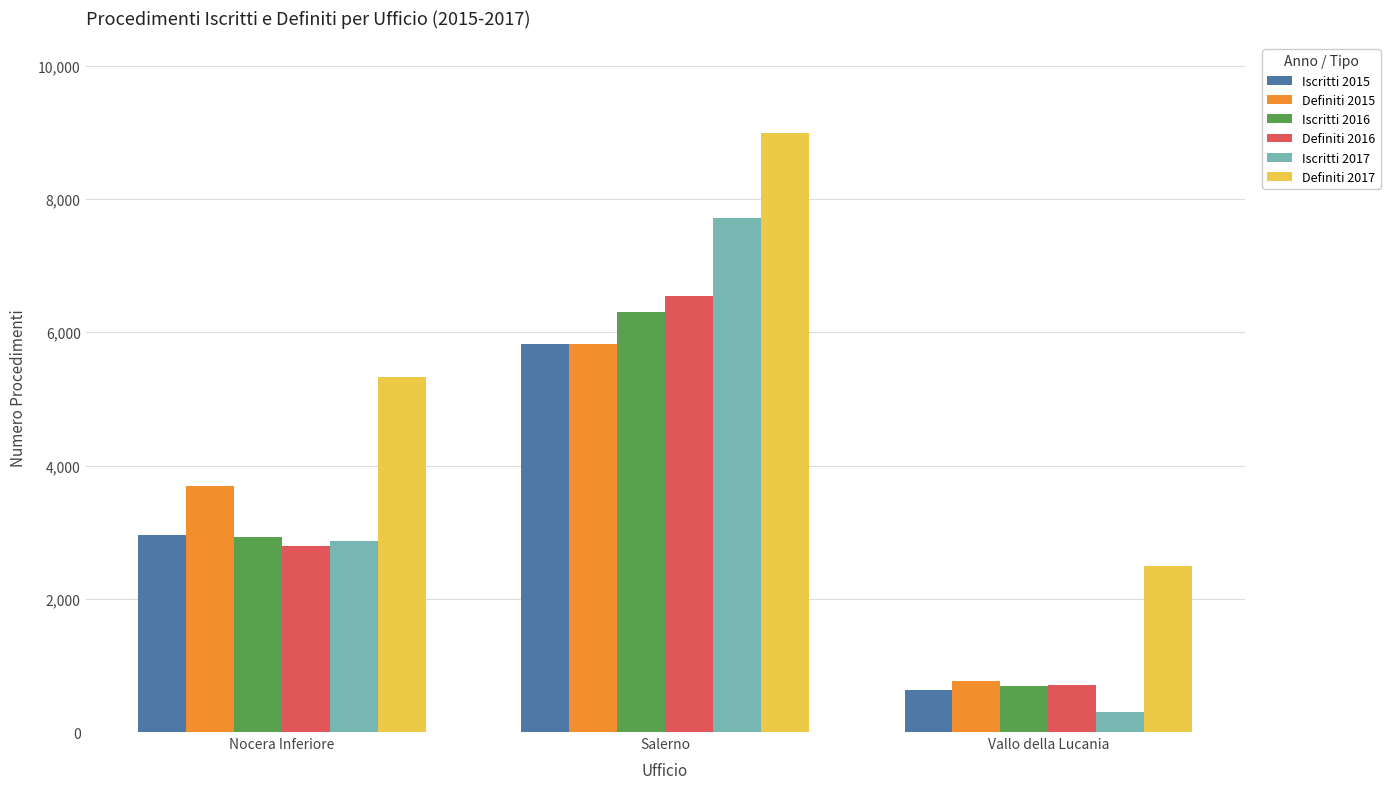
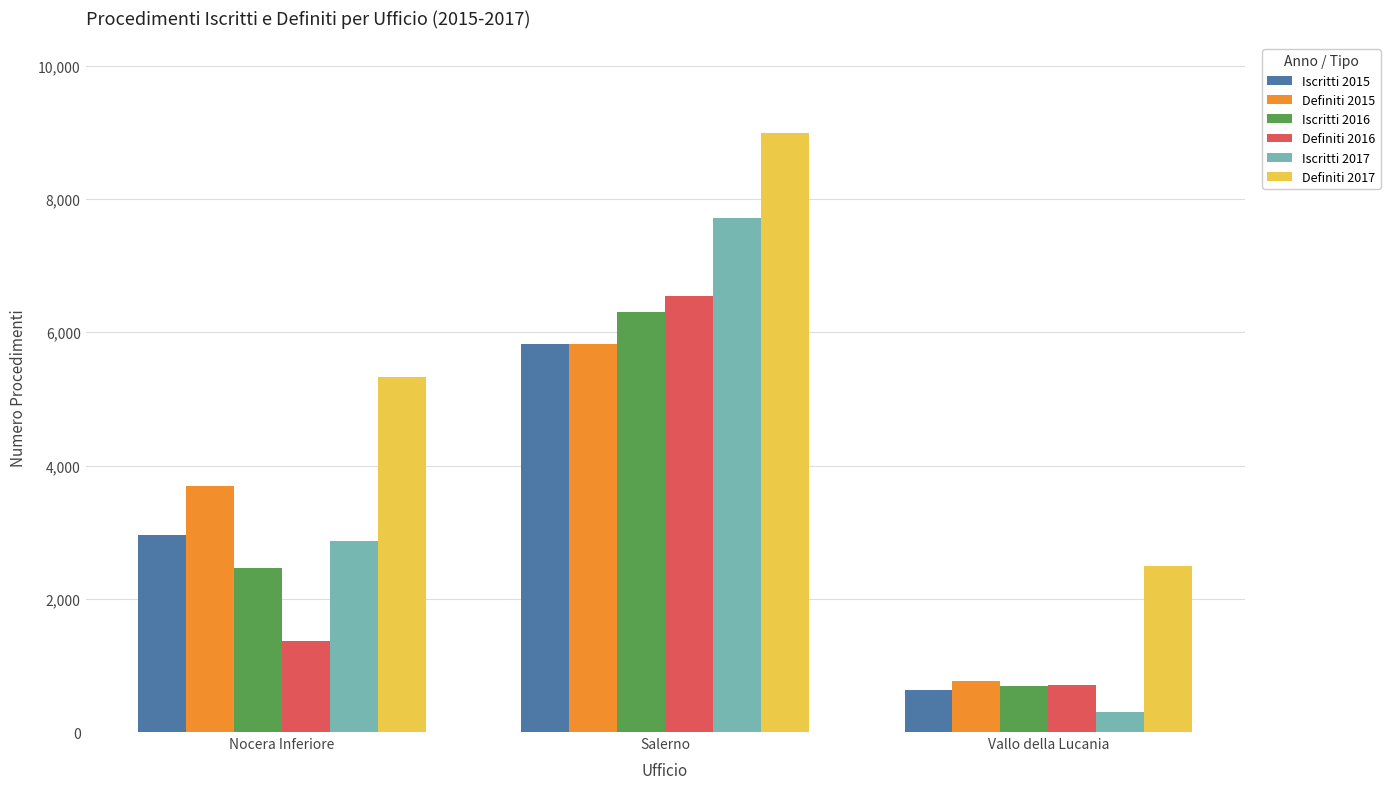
  {
    "Iscritti 2015": {
      "Nocera Inferiore": "3,000",
      "Salerno": "5,800",
      "Vallo della Lucania": "600"
    },
    "Definiti 2015": {
      "Nocera Inferiore": "3,700",
      "Salerno": "5,800",
      "Vallo della Lucania": "800"
    },
    "Iscritti 2016": {
-     "Nocera Inferiore": "2,900",
+     "Nocera Inferiore": "2,500",
      "Salerno": "6,300",
      "Vallo della Lucania": "700"
    },
    "Definiti 2016": {
-     "Nocera Inferiore": "2,800",
+     "Nocera Inferiore": "1,400",
      "Salerno": "6,500",
      "Vallo della Lucania": "700"
    },
    "Iscritti 2017": {
      "Nocera Inferiore": "2,900",
      "Salerno": "7,700",
      "Vallo della Lucania": "300"
    },
    "Definiti 2017": {
      "Nocera Inferiore": "5,300",
      "Salerno": "9,000",
      "Vallo della Lucania": "2,500"
    }
  }
